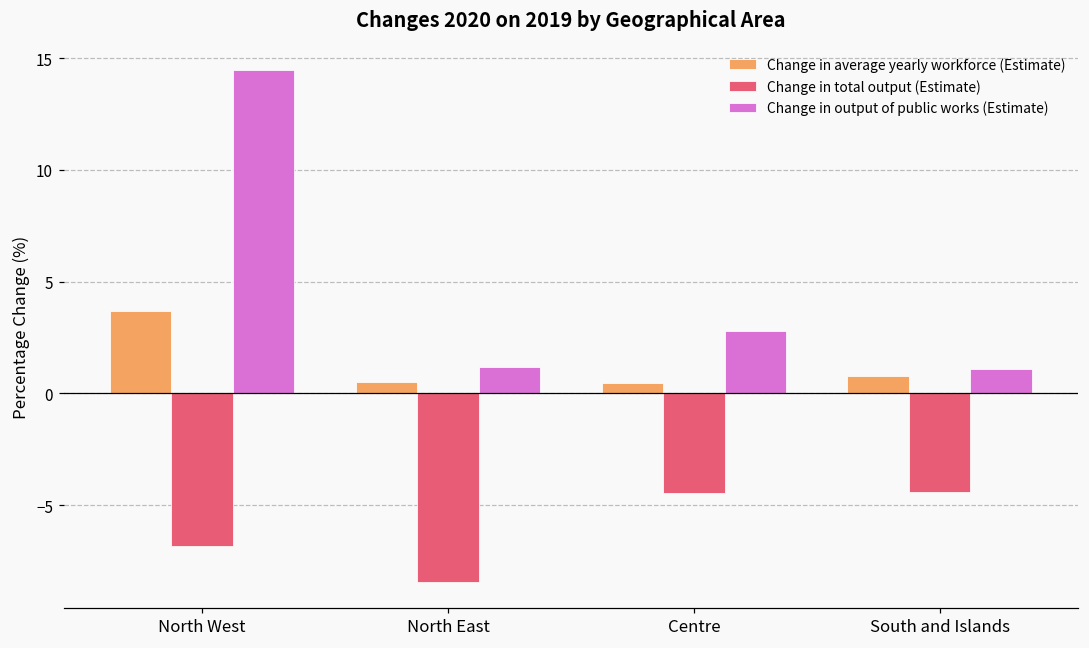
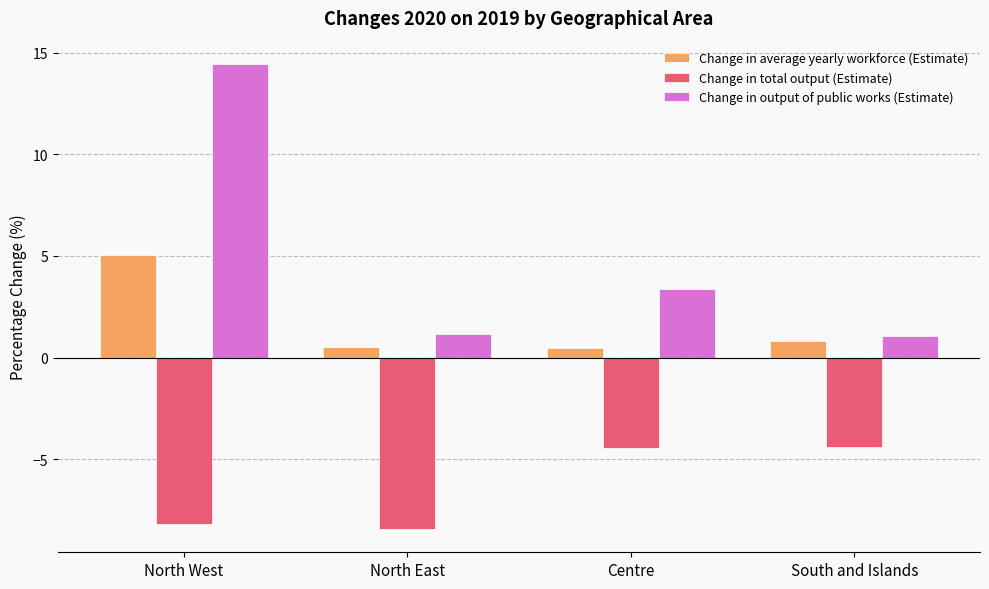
  {
    "Change in average yearly workforce (Estimate)": {
-     "North West": 3.7,
+     "North West": 5.0,
      "North East": 0.5,
      "Centre": 0.5,
      "South and Islands": 0.8
    },
    "Change in total output (Estimate)": {
-     "North West": -6.8,
+     "North West": -8.2,
      "North East": -8.4,
      "Centre": -4.5,
      "South and Islands": -4.4
    },
    "Change in output of public works (Estimate)": {
      "North West": 14.4,
      "North East": 1.2,
-     "Centre": 2.8,
+     "Centre": 3.4,
      "South and Islands": 1.1
    }
  }
